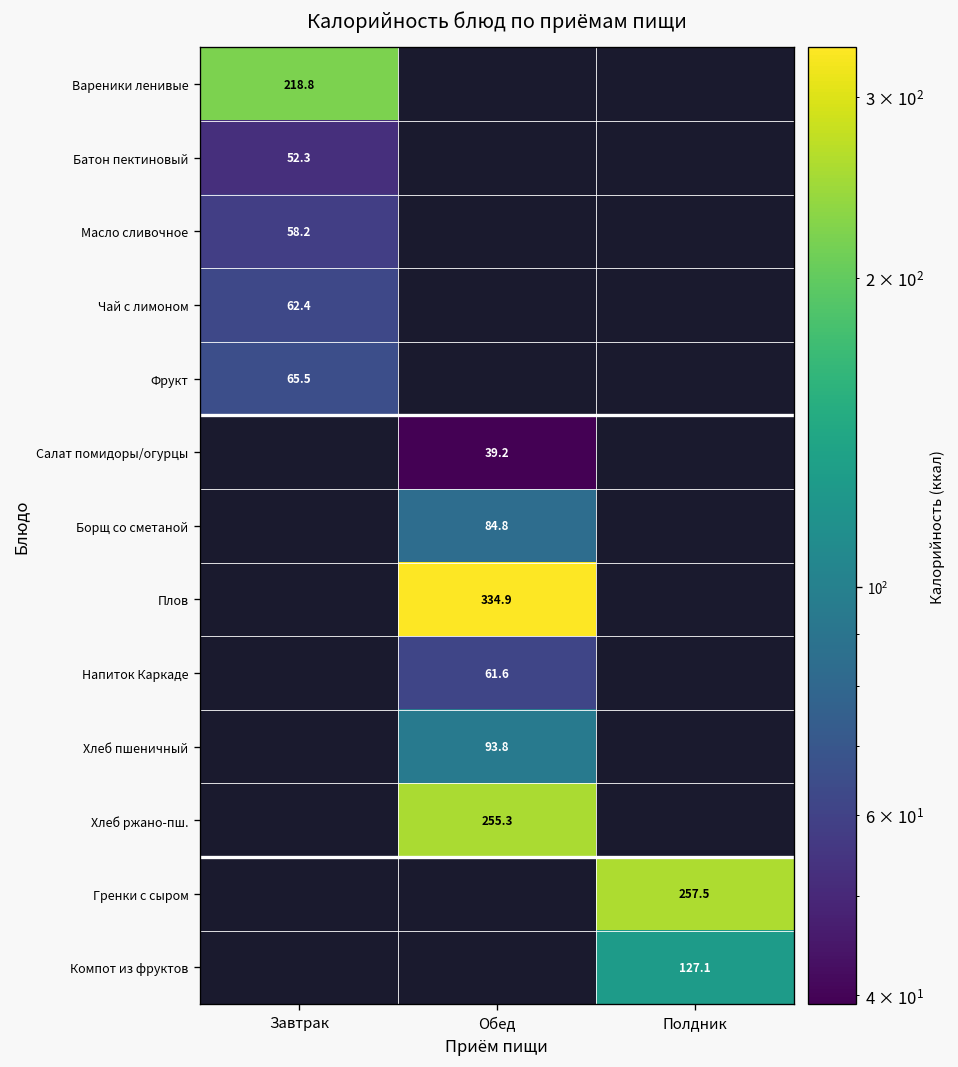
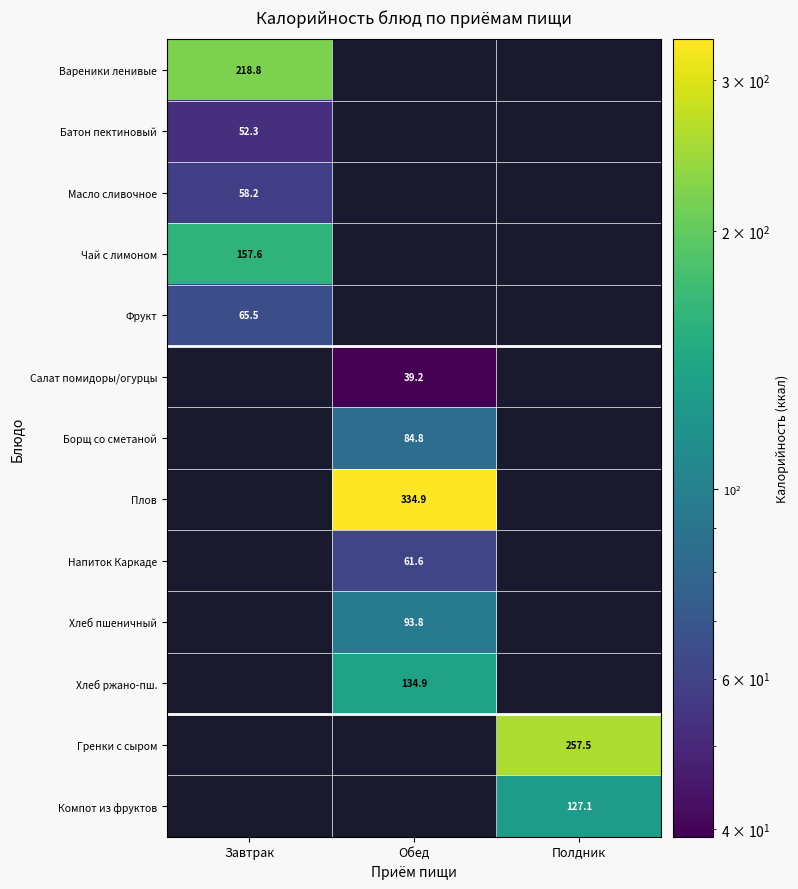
  {
    "Вареники ленивые": {
      "Завтрак": 218.8
    },
    "Батон пектиновый": {
      "Завтрак": 52.3
    },
    "Масло сливочное": {
      "Завтрак": 58.2
    },
    "Чай с лимоном": {
-     "Завтрак": 62.4
+     "Завтрак": 157.6
    },
    "Фрукт": {
      "Завтрак": 65.5
    },
    "Салат помидоры/огурцы": {
      "Обед": 39.2
    },
    "Борщ со сметаной": {
      "Обед": 84.8
    },
    "Плов": {
      "Обед": 334.9
    },
    "Напиток Каркаде": {
      "Обед": 61.6
    },
    "Хлеб пшеничный": {
      "Обед": 93.8
    },
    "Хлеб ржано-пш.": {
-     "Обед": 255.3
+     "Обед": 134.9
    },
    "Гренки с сыром": {
      "Полдник": 257.5
    },
    "Компот из фруктов": {
      "Полдник": 127.1
    }
  }
